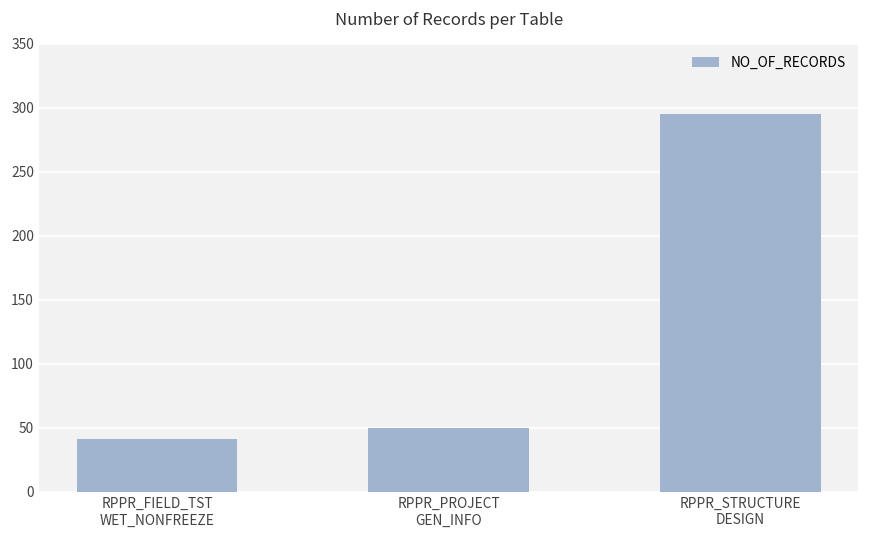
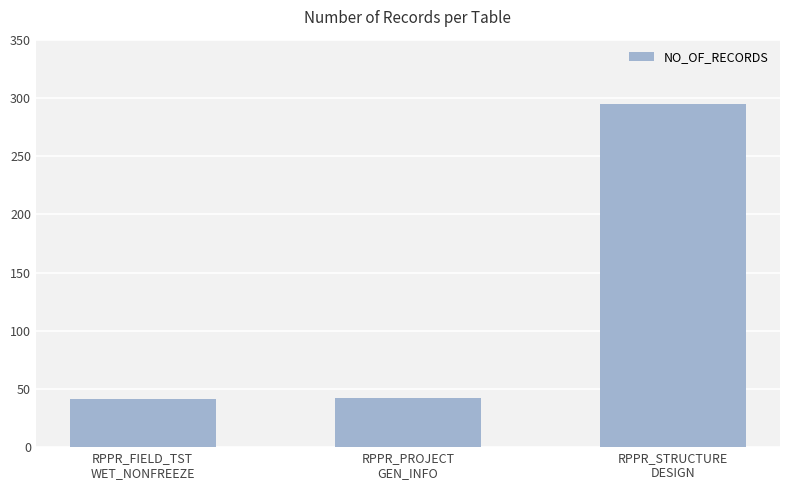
  {
    "RPPR_FIELD_TST WET_NONFREEZE": 41,
-   "RPPR_PROJECT GEN_INFO": 50,
+   "RPPR_PROJECT GEN_INFO": 42,
    "RPPR_STRUCTURE DESIGN": 295
  }
